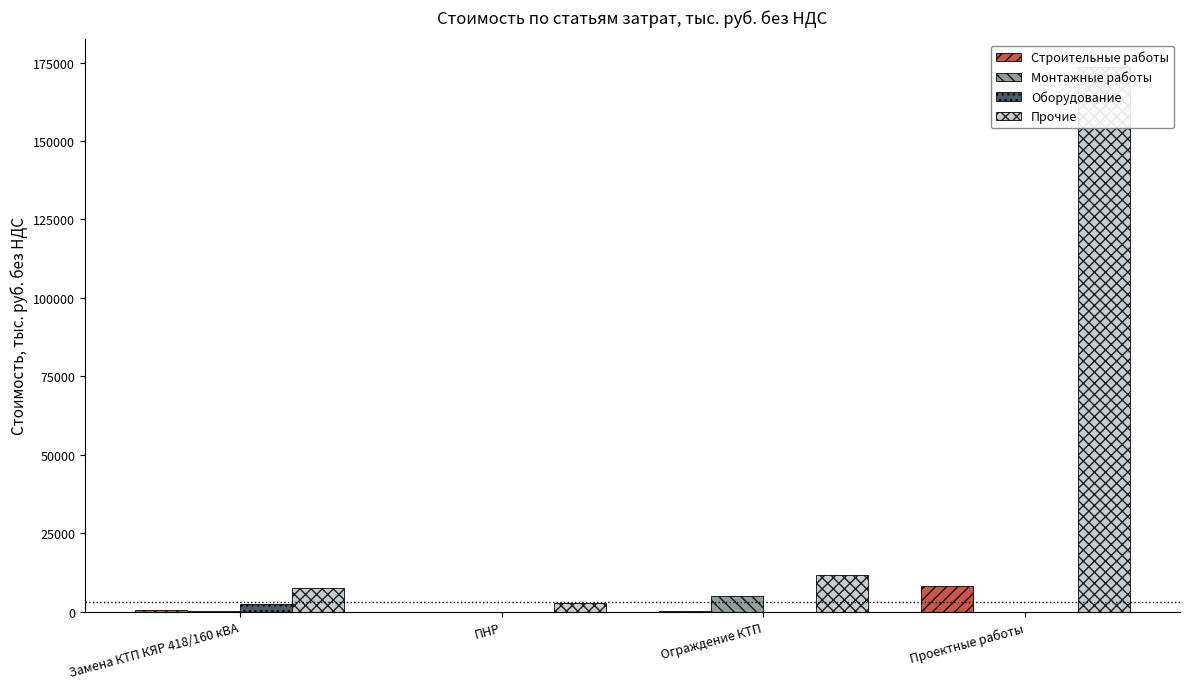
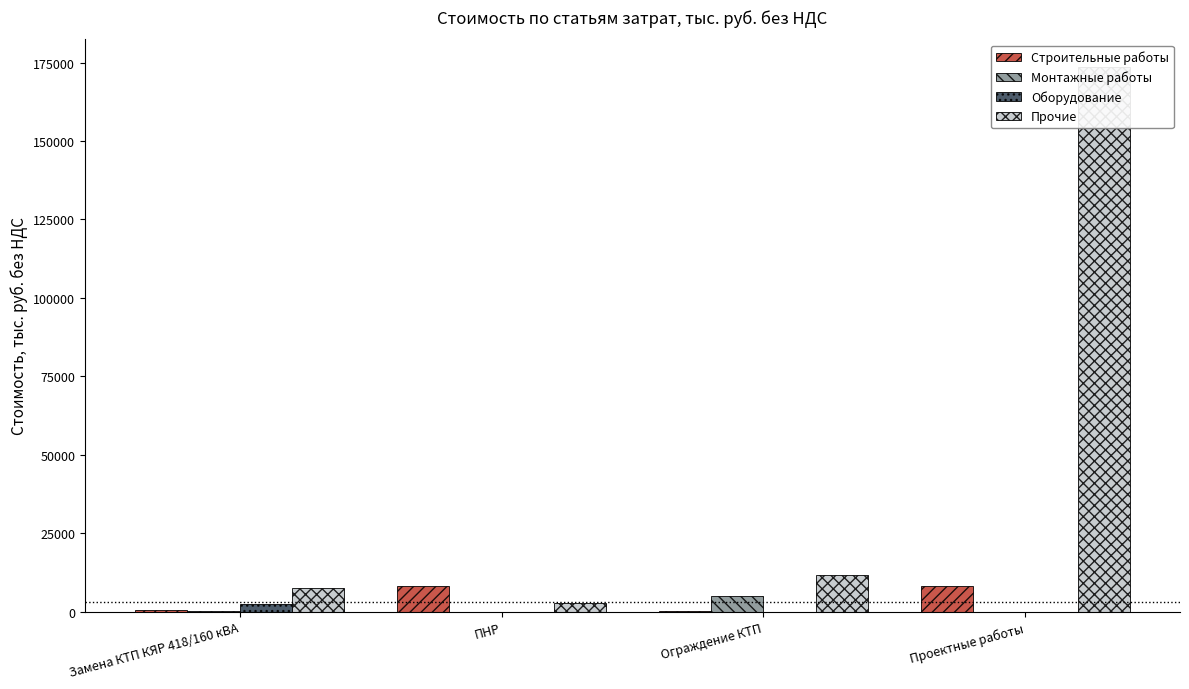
  {
    "Строительные работы": {
-     "ПНР": 0,
+     "ПНР": 8000,
      "Проектные работы": 8000
    },
    "Монтажные работы": {
      "ПНР": 0,
      "Ограждение КТП": 5000,
      "Проектные работы": 0
    },
    "Оборудование": {
      "Замена КТП КЯР 418/160 кВА": 2000,
      "ПНР": 0,
      "Ограждение КТП": 0,
      "Проектные работы": 0
    },
    "Прочие": {
      "Замена КТП КЯР 418/160 кВА": 7000,
      "ПНР": 3000,
      "Ограждение КТП": 12000
    }
  }
